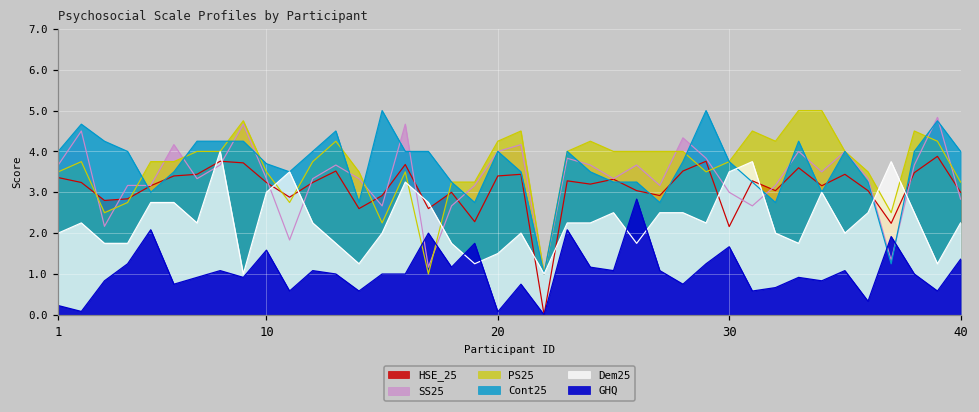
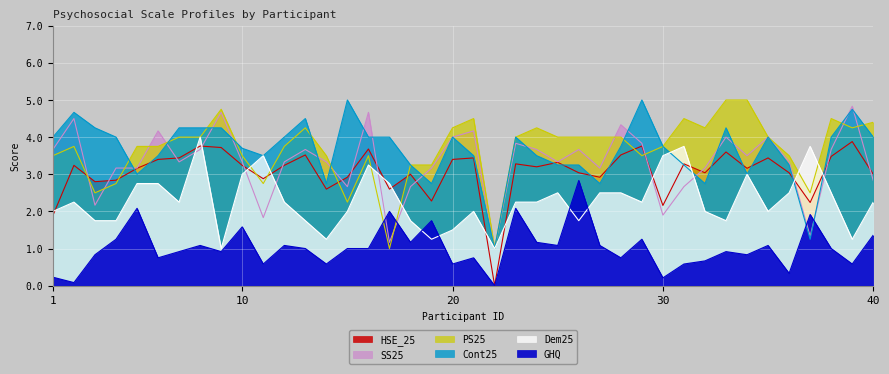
  {
    "HSE_25": {
-     "1": 3.4,
+     "1": 1.9,
      "10": 3.2,
      "20": 3.4,
      "30": 2.2,
      "40": 3.0
    },
    "SS25": {
      "1": 3.7,
      "10": 3.3,
-     "30": 3.0,
+     "30": 1.9,
      "40": 2.8
    },
    "PS25": {
      "1": 3.5,
      "10": 3.5,
      "20": 4.3,
-     "40": 3.3
+     "40": 4.4
    },
    "Cont25": {
      "1": 4.0,
      "10": 3.7,
      "40": 4.0
    },
    "Dem25": {
      "1": 2.0,
      "10": 3.0,
      "20": 1.5,
      "30": 3.5,
      "40": 2.3
    },
    "GHQ": {
      "1": 0.2,
      "10": 1.6,
-     "20": 0.1,
-     "30": 1.7,
+     "20": 0.6,
+     "30": 0.2,
      "40": 1.4
    }
  }
